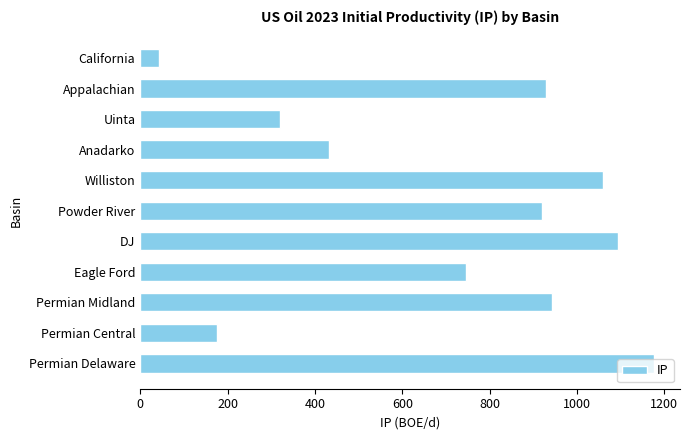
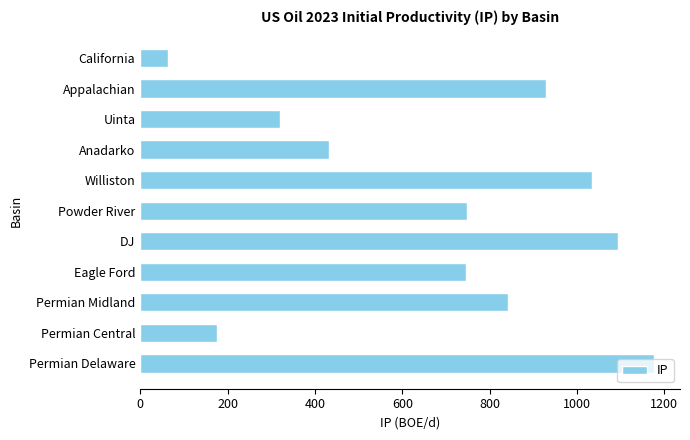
  {
-   "California": 40,
+   "California": 60,
    "Appalachian": 930,
    "Uinta": 320,
    "Anadarko": 430,
-   "Williston": 1060,
-   "Powder River": 920,
+   "Williston": 1030,
+   "Powder River": 750,
    "DJ": 1090,
    "Eagle Ford": 750,
-   "Permian Midland": 940,
+   "Permian Midland": 840,
    "Permian Central": 180
  }
